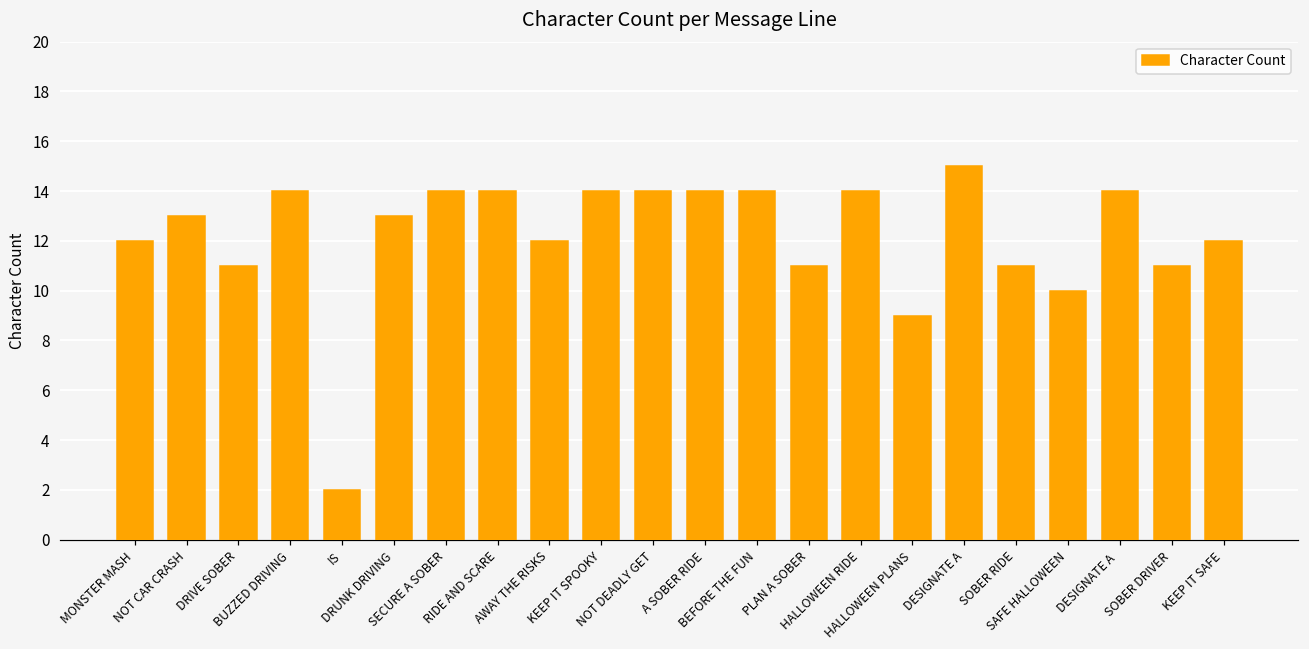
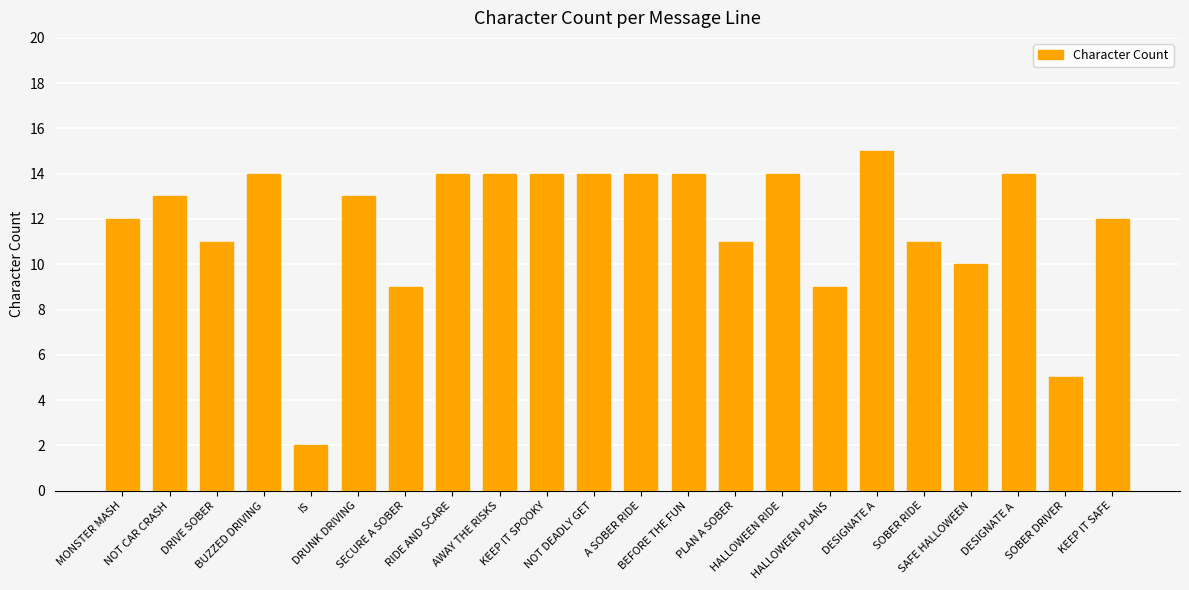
  {
    "MONSTER MASH": 12,
    "NOT CAR CRASH": 13,
    "DRIVE SOBER": 11,
    "BUZZED DRIVING": 14,
    "IS": 2,
    "DRUNK DRIVING": 13,
-   "SECURE A SOBER": 14,
+   "SECURE A SOBER": 9,
    "RIDE AND SCARE": 14,
-   "AWAY THE RISKS": 12,
+   "AWAY THE RISKS": 14,
    "KEEP IT SPOOKY": 14,
    "NOT DEADLY GET": 14,
    "A SOBER RIDE": 14,
    "BEFORE THE FUN": 14,
    "PLAN A SOBER": 11,
    "HALLOWEEN RIDE": 14,
    "HALLOWEEN PLANS": 9,
    "SOBER RIDE": 11,
    "SAFE HALLOWEEN": 10,
-   "SOBER DRIVER": 11,
+   "SOBER DRIVER": 5,
    "KEEP IT SAFE": 12
  }
